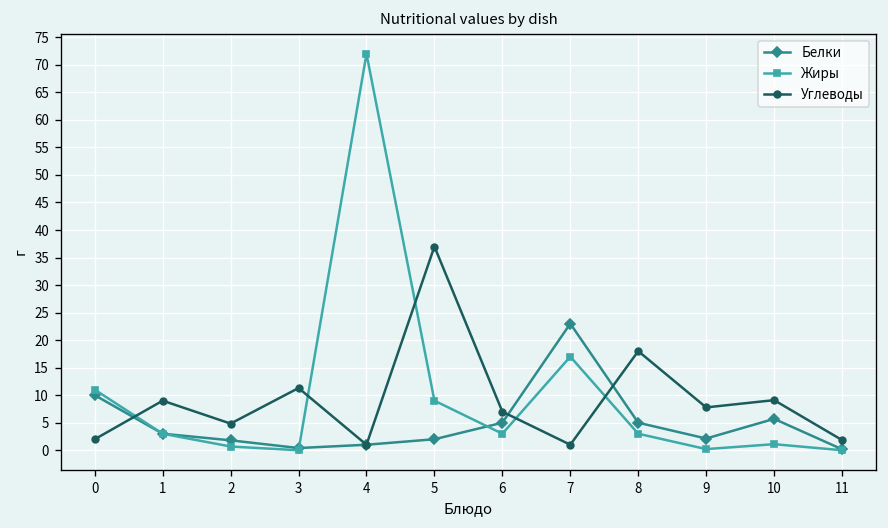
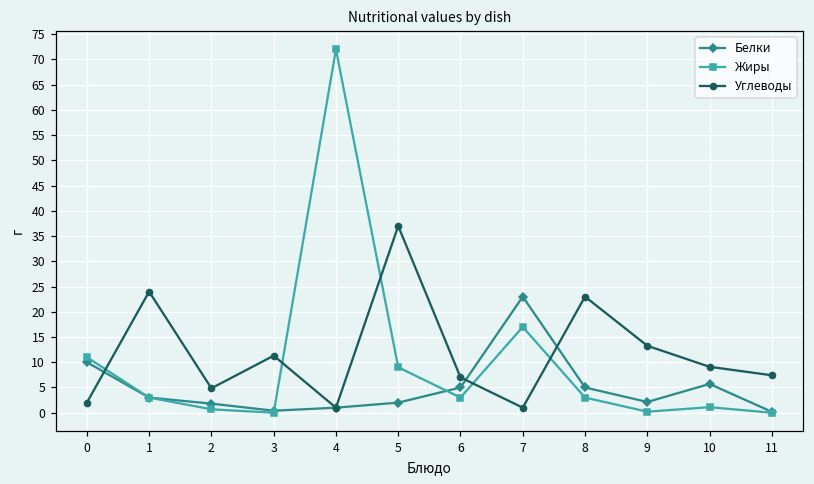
  {
    "Углеводы": {
      "0": 2,
-     "1": 9,
+     "1": 24,
      "2": 5,
      "3": 11,
      "5": 37,
      "6": 7,
      "7": 1,
-     "8": 18,
-     "9": 8,
+     "8": 23,
+     "9": 13,
      "10": 9,
-     "11": 2
+     "11": 7
    }
  }
